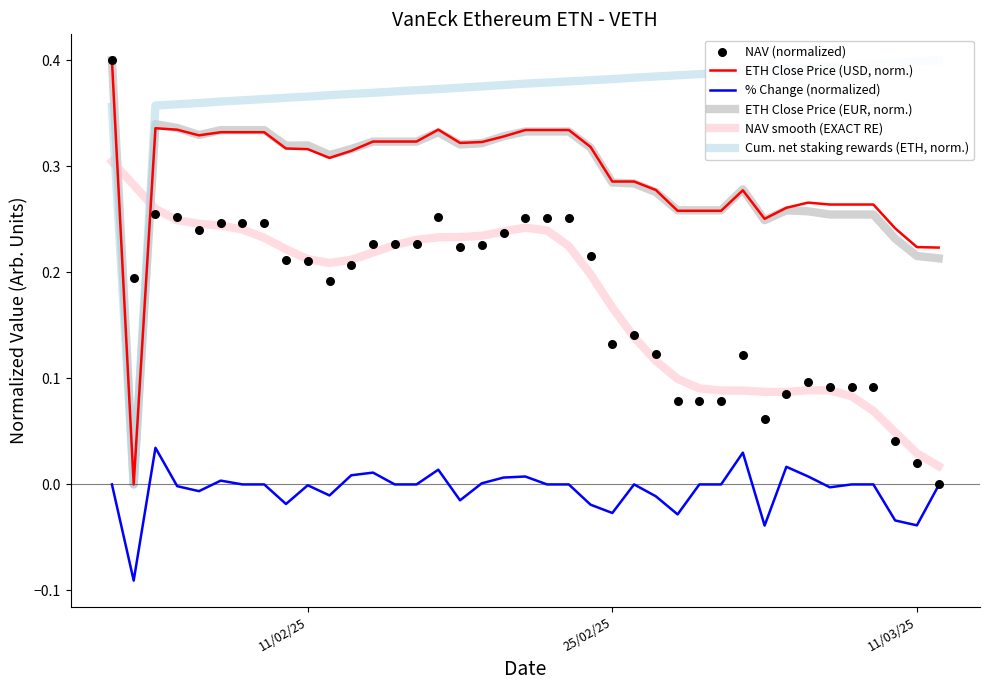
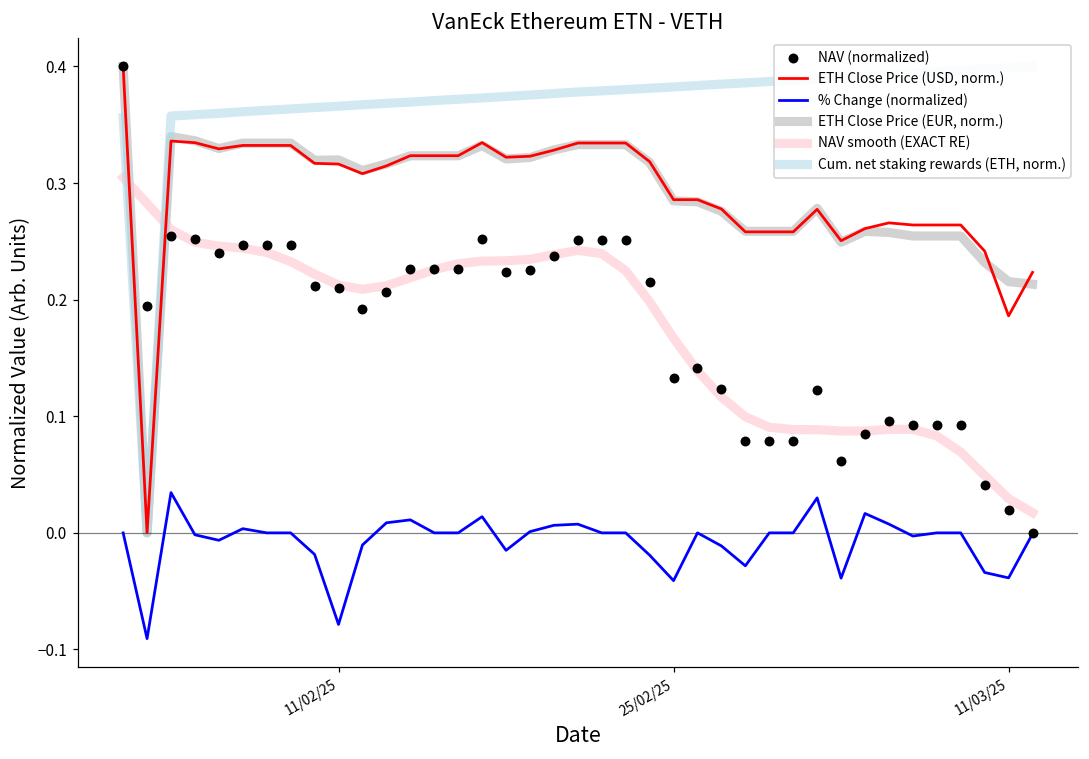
  {
    "ETH Close Price (USD, norm.)": {
      "11/02/25": 0.316,
-     "11/03/25": 0.224
+     "11/03/25": 0.186
    },
    "% Change (normalized)": {
-     "11/02/25": -0.001,
-     "25/02/25": -0.027,
+     "11/02/25": -0.079,
+     "25/02/25": -0.041,
      "11/03/25": -0.039
    },
    "NAV smooth (EXACT RE)": {
      "25/02/25": 0.167,
      "11/03/25": 0.029
    }
  }
